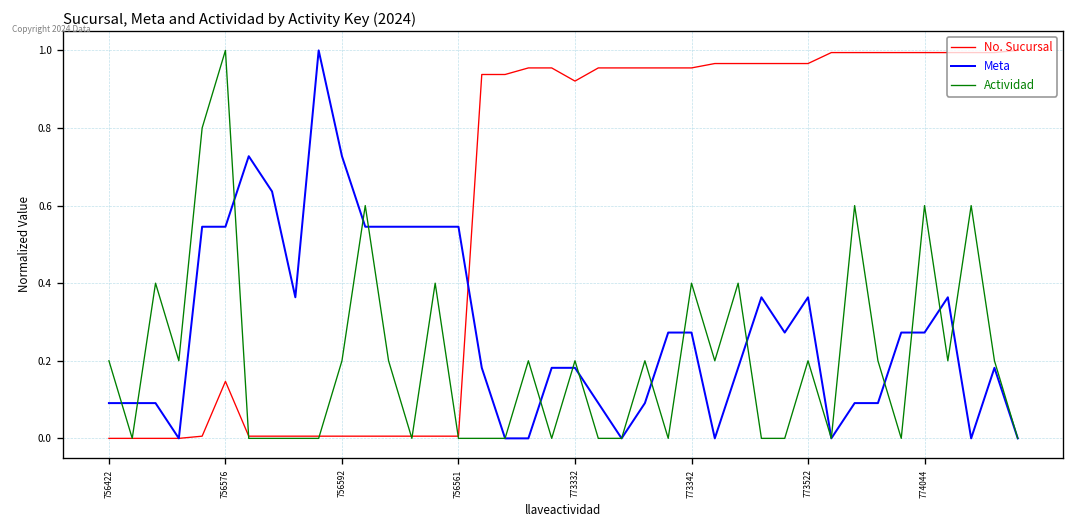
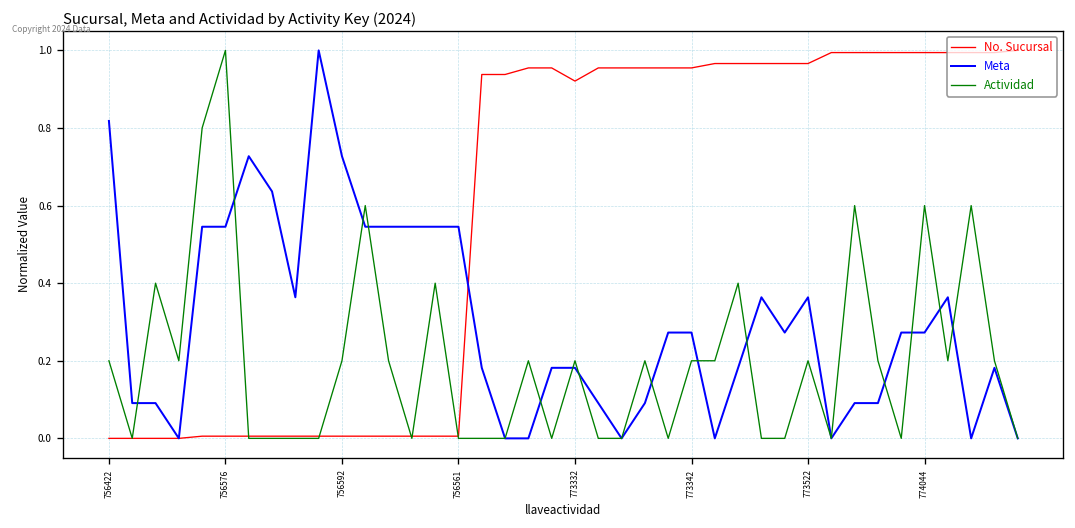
  {
    "No. Sucursal": {
      "756422": 0.00,
-     "756576": 0.15,
+     "756576": 0.01,
      "756592": 0.01,
      "773332": 0.92,
      "773342": 0.95,
      "773522": 0.97,
      "774044": 0.99
    },
    "Meta": {
-     "756422": 0.09,
+     "756422": 0.82,
      "756576": 0.55,
      "756592": 0.73,
      "756561": 0.55,
      "773332": 0.18,
      "773342": 0.27,
      "773522": 0.36,
      "774044": 0.27
    },
    "Actividad": {
      "756422": 0.20,
      "756576": 1.00,
      "756592": 0.20,
      "773332": 0.20,
-     "773342": 0.40,
+     "773342": 0.20,
      "773522": 0.20,
      "774044": 0.60
    }
  }
